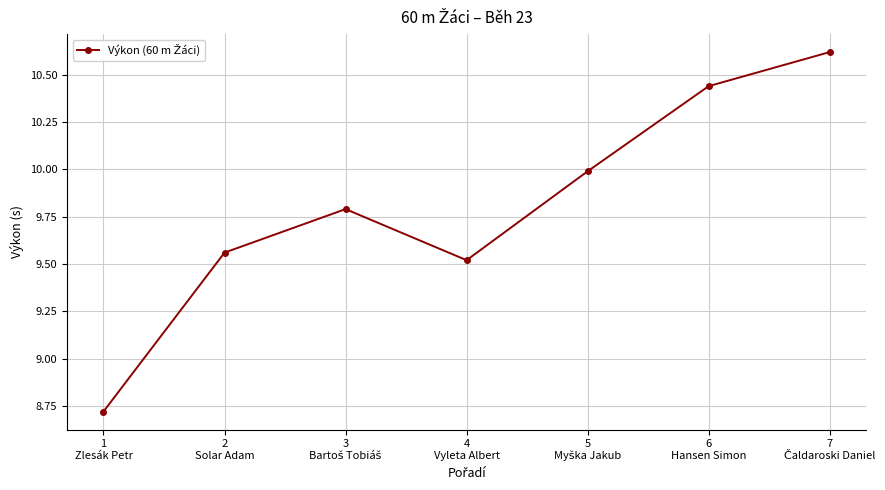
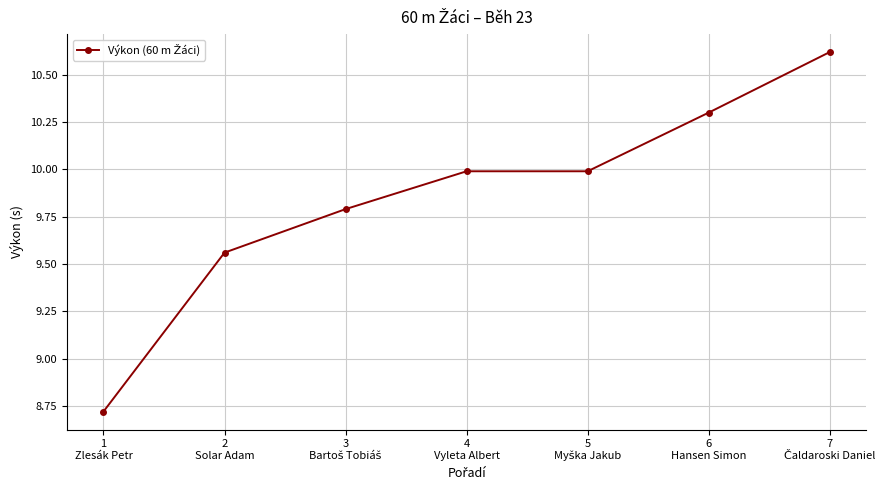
  {
    "1 Zlesák Petr": 8.72,
    "2 Solar Adam": 9.56,
    "3 Bartoš Tobiáš": 9.79,
-   "4 Vyleta Albert": 9.52,
+   "4 Vyleta Albert": 9.99,
    "5 Myška Jakub": 9.99,
-   "6 Hansen Simon": 10.44,
+   "6 Hansen Simon": 10.30,
    "7 Čaldaroski Daniel": 10.62
  }
